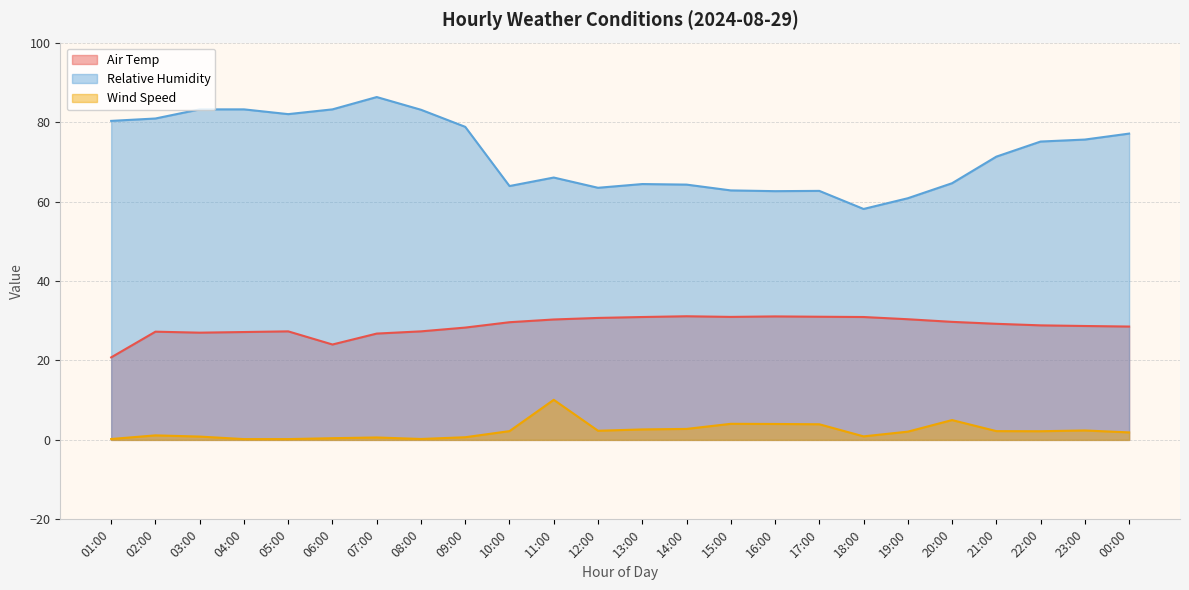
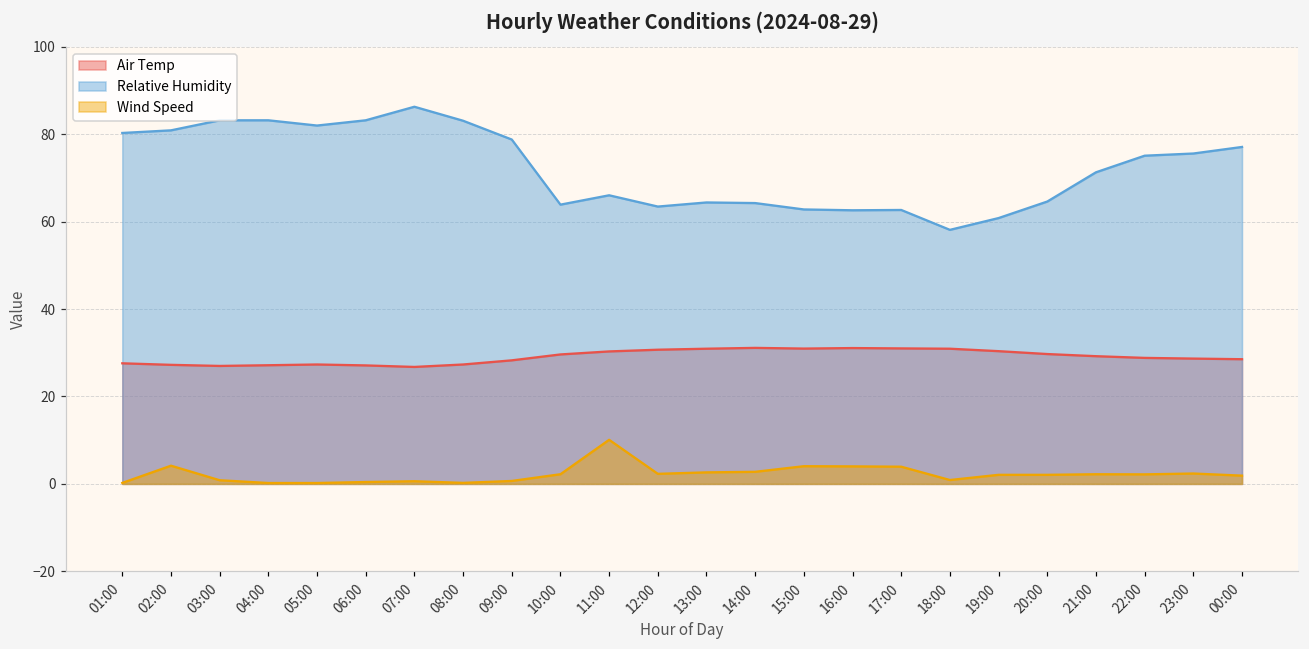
  {
    "Air Temp": {
-     "01:00": 21,
+     "01:00": 28,
      "02:00": 27,
      "03:00": 27,
      "04:00": 27,
      "05:00": 27,
-     "06:00": 24,
+     "06:00": 27,
      "07:00": 27,
      "08:00": 27,
      "09:00": 28,
      "10:00": 30,
      "11:00": 30,
      "12:00": 31,
      "13:00": 31,
      "14:00": 31,
      "15:00": 31,
      "16:00": 31,
      "17:00": 31,
      "18:00": 31,
      "19:00": 30,
      "20:00": 30,
      "21:00": 29,
      "22:00": 29,
      "23:00": 29,
      "00:00": 29
    },
    "Relative Humidity": {
      "01:00": 80,
      "02:00": 81,
      "04:00": 83,
      "05:00": 82,
      "06:00": 83,
      "07:00": 86,
      "08:00": 83,
      "09:00": 79,
      "10:00": 64,
      "11:00": 66,
      "12:00": 63,
      "13:00": 64,
      "14:00": 64,
      "15:00": 63,
      "16:00": 63,
      "17:00": 63,
      "18:00": 58,
      "19:00": 61,
      "20:00": 65,
      "21:00": 71,
      "22:00": 75,
      "23:00": 76,
      "00:00": 77
    },
    "Wind Speed": {
      "01:00": 0,
-     "02:00": 1,
+     "02:00": 4,
      "03:00": 1,
      "04:00": 0,
      "05:00": 0,
      "06:00": 0,
      "07:00": 1,
      "08:00": 0,
      "09:00": 1,
      "10:00": 2,
      "11:00": 10,
      "12:00": 2,
      "13:00": 3,
      "14:00": 3,
      "15:00": 4,
      "16:00": 4,
      "17:00": 4,
      "18:00": 1,
      "19:00": 2,
-     "20:00": 5,
+     "20:00": 2,
      "21:00": 2,
      "22:00": 2,
      "23:00": 2,
      "00:00": 2
    }
  }
